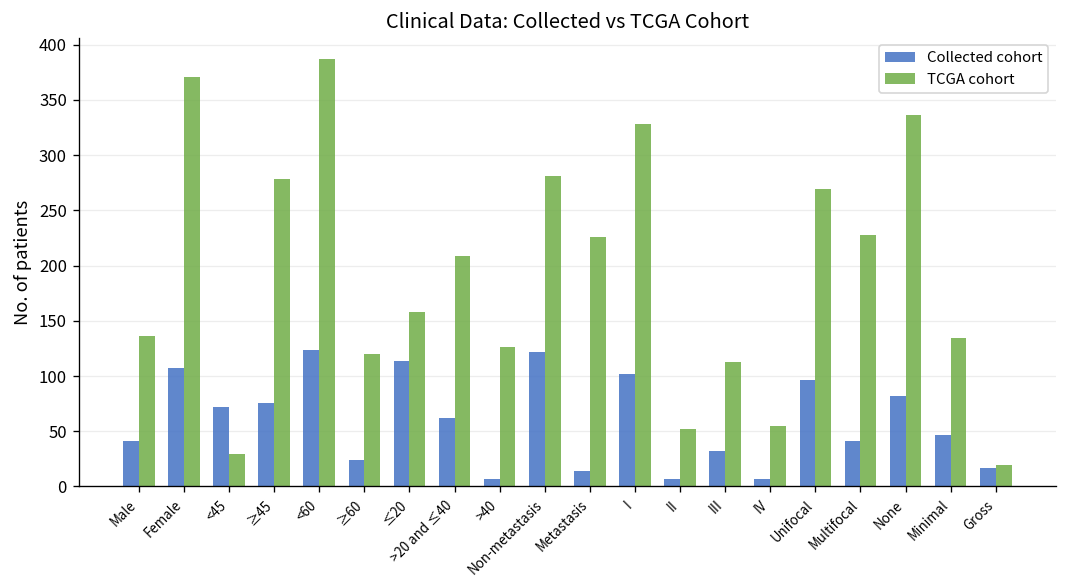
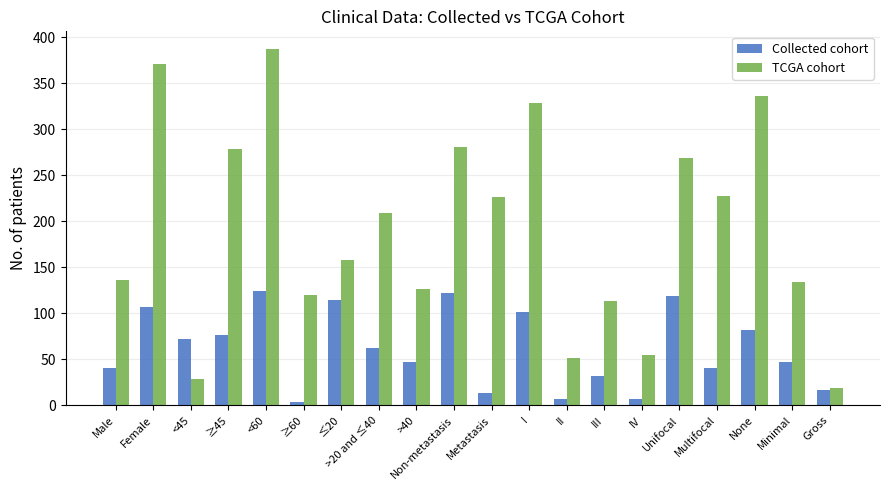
  {
    "Collected cohort": {
      "Male": 40,
      "Female": 110,
      "<45": 70,
      "≥45": 80,
      "<60": 120,
-     "≥60": 20,
+     "≥60": 0,
      "≤20": 110,
      ">20 and ≤40": 60,
-     ">40": 10,
+     ">40": 50,
      "Non-metastasis": 120,
      "Metastasis": 10,
      "I": 100,
      "II": 10,
      "III": 30,
      "IV": 10,
-     "Unifocal": 100,
+     "Unifocal": 120,
      "Multifocal": 40,
      "None": 80,
      "Minimal": 50,
      "Gross": 20
    },
    "TCGA cohort": {
      "Male": 140,
      "Female": 370,
      "<45": 30,
      "≥45": 280,
      "<60": 390,
      "≥60": 120,
      "≤20": 160,
      ">20 and ≤40": 210,
      ">40": 130,
      "Non-metastasis": 280,
      "Metastasis": 230,
      "I": 330,
      "II": 50,
      "III": 110,
      "IV": 60,
      "Unifocal": 270,
      "Multifocal": 230,
      "None": 340,
      "Minimal": 130,
      "Gross": 20
    }
  }
